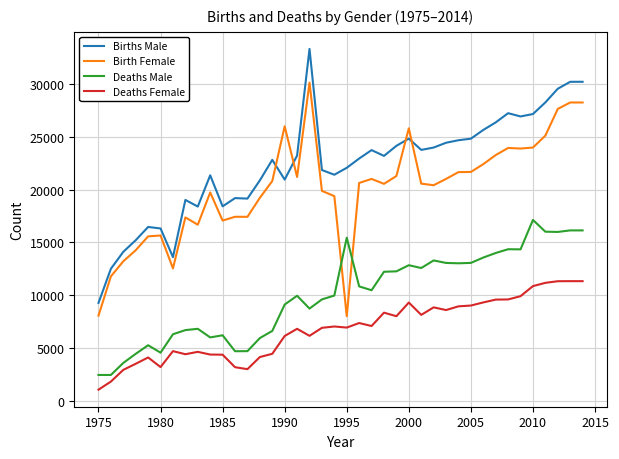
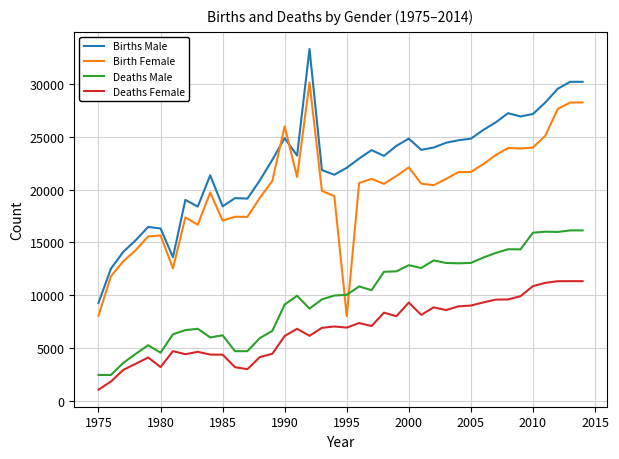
  {
    "Births Male": {
      "1975": 9300,
      "1980": 16300,
      "1985": 18400,
-     "1990": 20900,
+     "1990": 24900,
      "1995": 22100,
      "2000": 24800,
      "2005": 24800,
      "2010": 27100
    },
    "Birth Female": {
      "1975": 8100,
      "1980": 15700,
      "1985": 17100,
      "1990": 26000,
      "1995": 8000,
-     "2000": 25800,
+     "2000": 22100,
      "2005": 21700,
      "2010": 24000
    },
    "Deaths Male": {
      "1975": 2500,
      "1980": 4600,
      "1985": 6200,
      "1990": 9100,
-     "1995": 15400,
+     "1995": 10000,
      "2000": 12800,
      "2005": 13100,
-     "2010": 17100
+     "2010": 15900
    },
    "Deaths Female": {
      "1975": 1100,
      "1980": 3200,
      "1985": 4400,
      "1990": 6200,
      "1995": 7000,
      "2000": 9300,
      "2005": 9000,
      "2010": 10900
    }
  }
